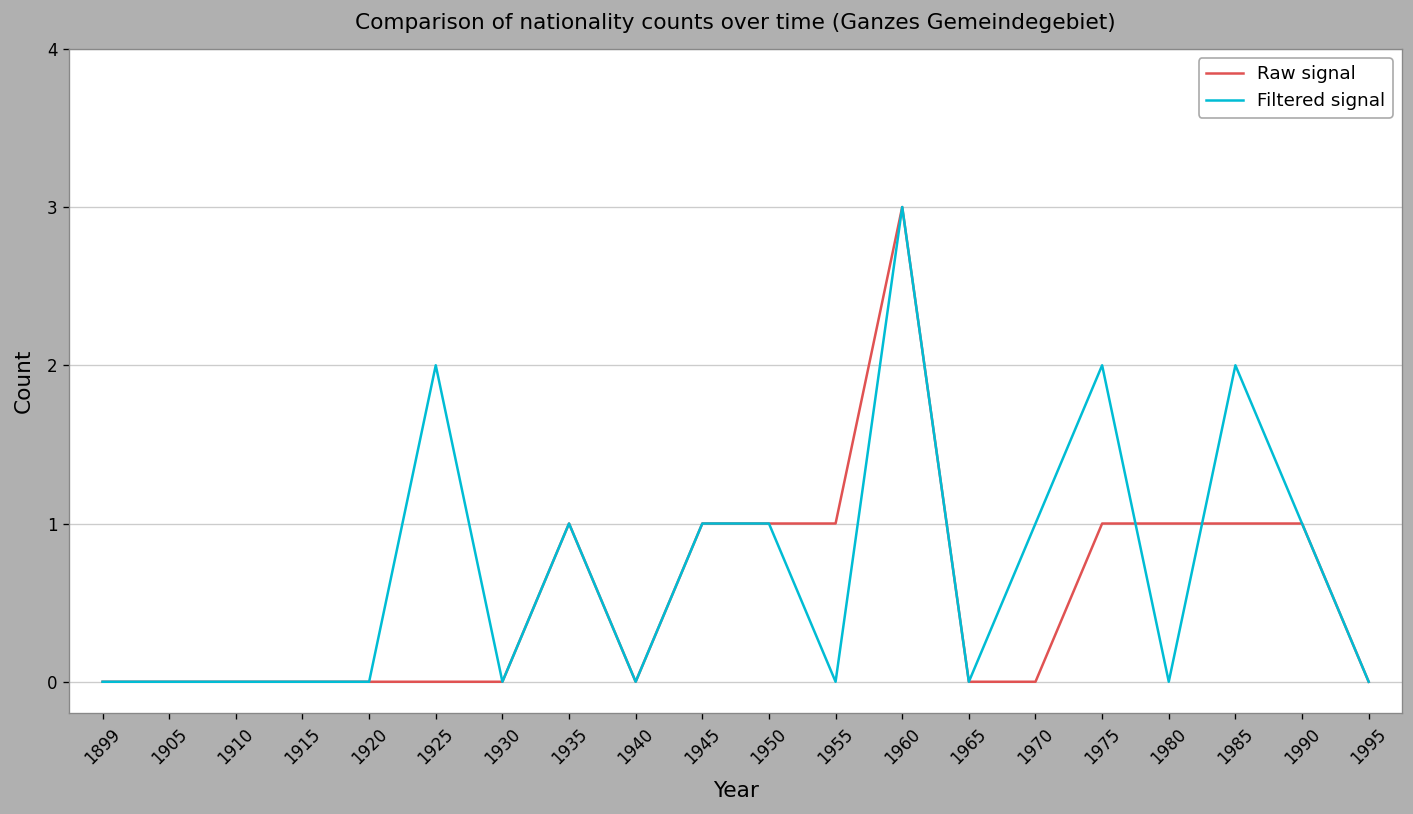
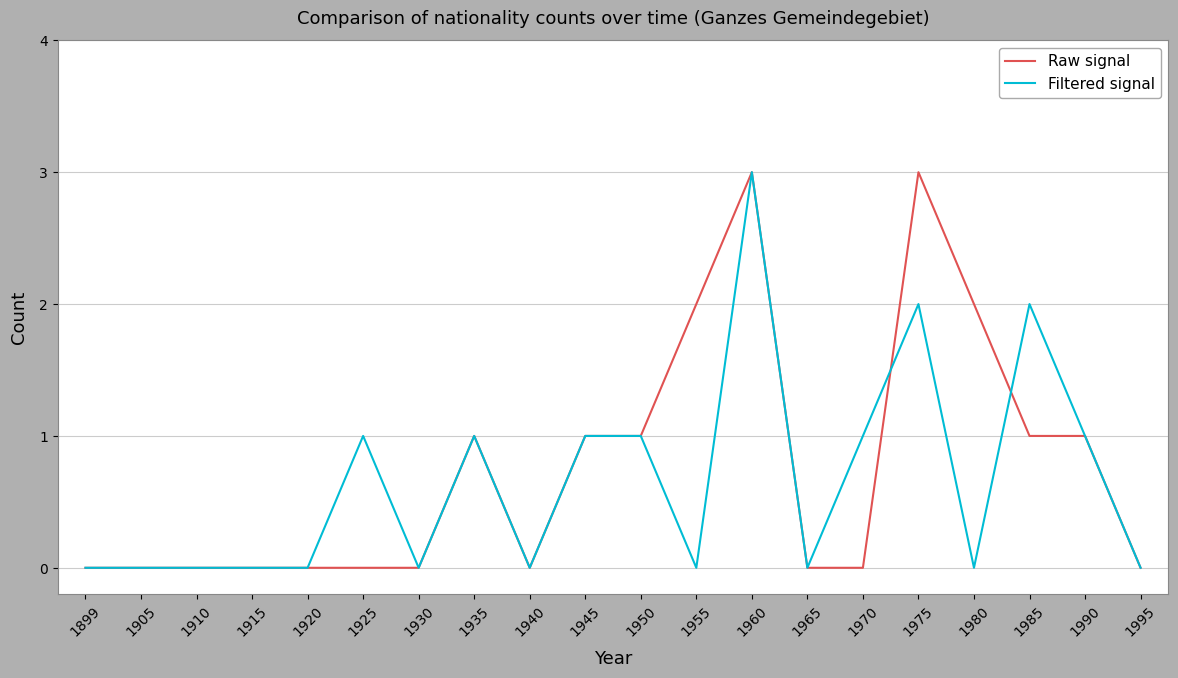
  {
    "Raw signal": {
      "1925": 0,
-     "1955": 1,
+     "1955": 2,
      "1970": 0,
-     "1975": 1,
-     "1980": 1,
+     "1975": 3,
+     "1980": 2,
      "1985": 1
    },
    "Filtered signal": {
-     "1925": 2,
+     "1925": 1,
      "1955": 0,
      "1970": 1,
      "1975": 2,
      "1980": 0,
      "1985": 2
    }
  }
